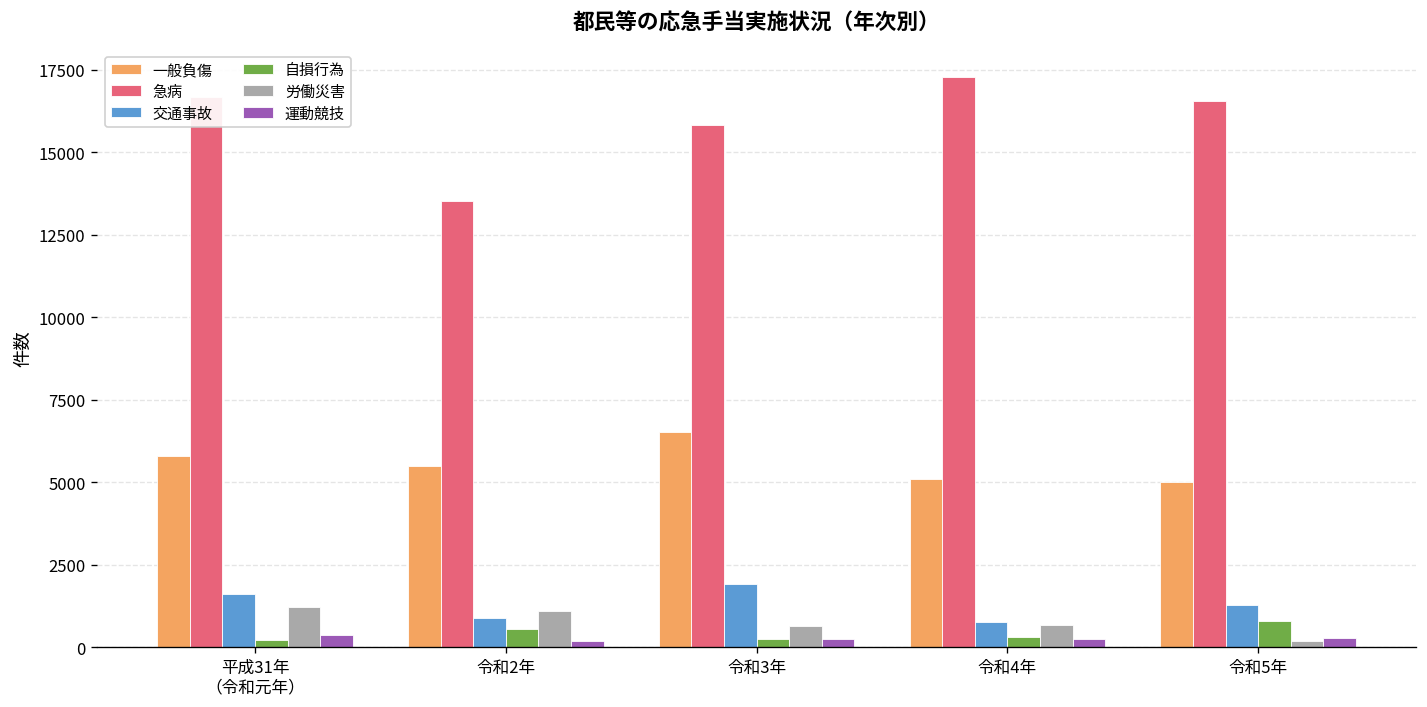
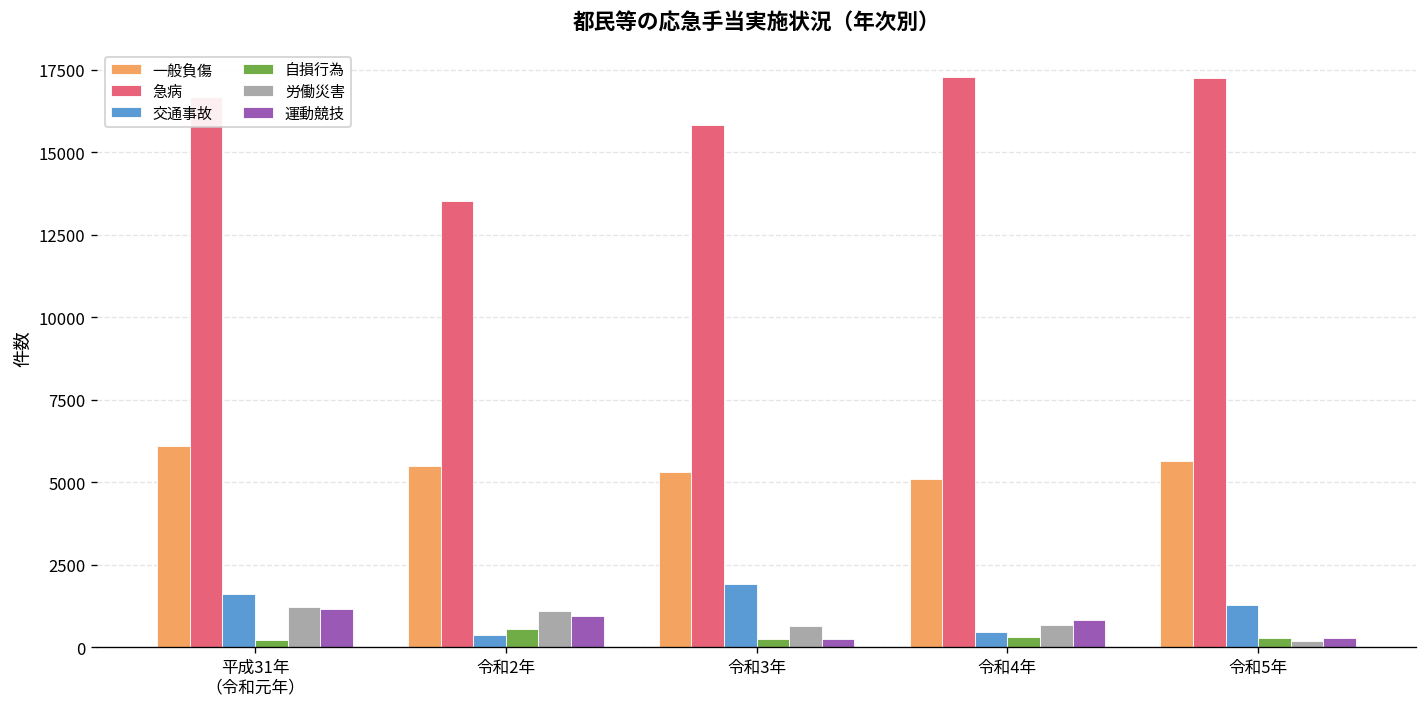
  {
    "一般負傷": {
-     "平成31年 （令和元年）": 5800,
+     "平成31年 （令和元年）": 6100,
      "令和2年": 5500,
-     "令和3年": 6500,
+     "令和3年": 5300,
      "令和4年": 5100,
-     "令和5年": 5000
+     "令和5年": 5600
    },
    "急病": {
      "令和2年": 13500,
      "令和3年": 15800,
      "令和4年": 17300,
-     "令和5年": 16600
+     "令和5年": 17300
    },
    "交通事故": {
      "平成31年 （令和元年）": 1600,
-     "令和2年": 900,
+     "令和2年": 400,
      "令和3年": 1900,
-     "令和4年": 800,
+     "令和4年": 400,
      "令和5年": 1300
    },
    "自損行為": {
      "平成31年 （令和元年）": 200,
      "令和2年": 500,
      "令和3年": 300,
      "令和4年": 300,
-     "令和5年": 800
+     "令和5年": 300
    },
    "労働災害": {
      "平成31年 （令和元年）": 1200,
      "令和2年": 1100,
      "令和3年": 600,
      "令和4年": 700,
      "令和5年": 200
    },
    "運動競技": {
-     "平成31年 （令和元年）": 400,
-     "令和2年": 200,
+     "平成31年 （令和元年）": 1200,
+     "令和2年": 900,
      "令和3年": 200,
-     "令和4年": 300,
+     "令和4年": 800,
      "令和5年": 300
    }
  }
